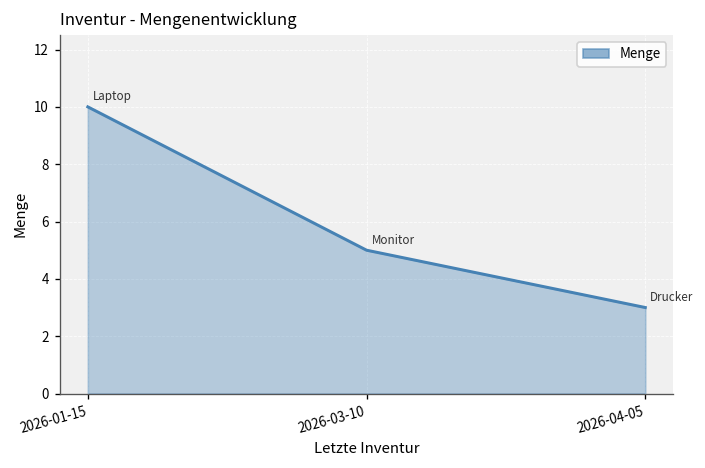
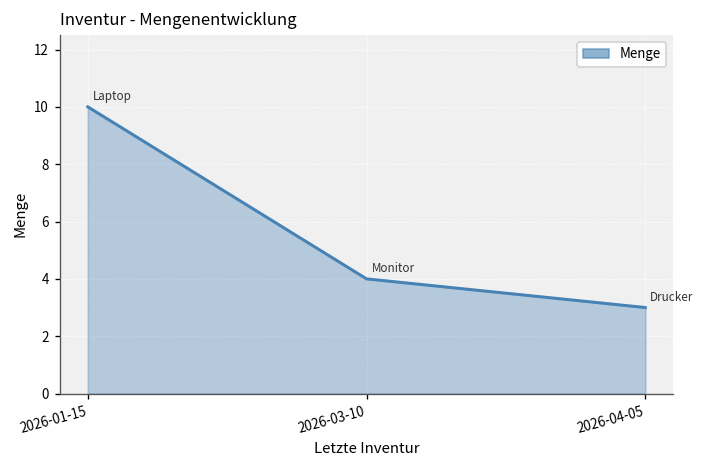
  {
    "2026-01-15": 10,
-   "2026-03-10": 5,
+   "2026-03-10": 4,
    "2026-04-05": 3
  }
